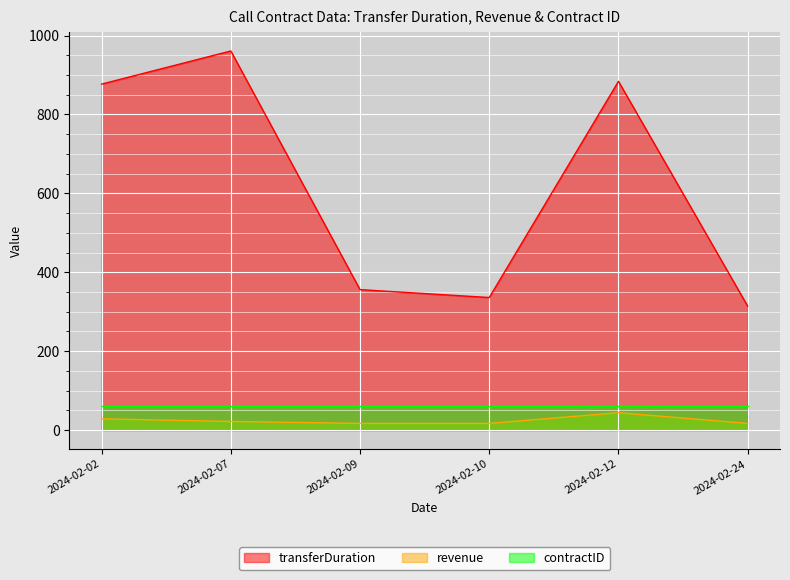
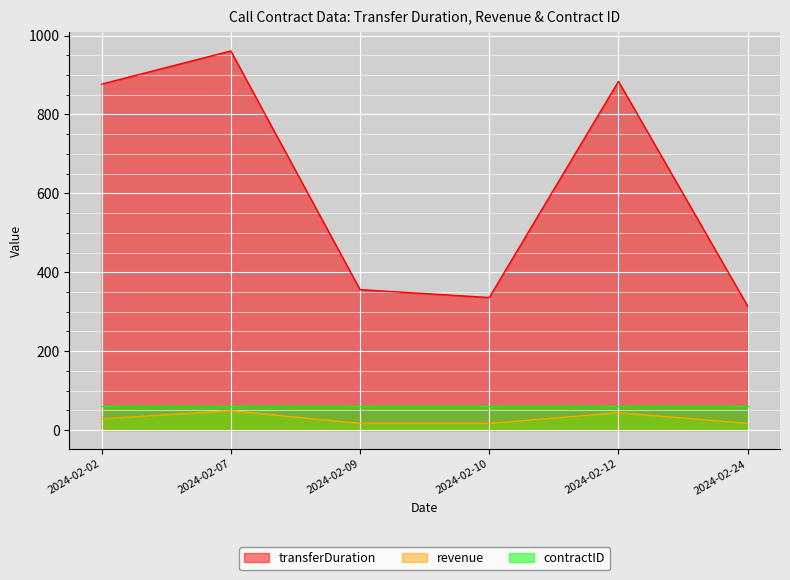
  {
    "transferDuration": {
      "2024-02-02": 880,
      "2024-02-07": 960,
      "2024-02-09": 360,
      "2024-02-10": 340,
      "2024-02-12": 880,
      "2024-02-24": 310
    },
    "revenue": {
      "2024-02-02": 30,
-     "2024-02-07": 20,
+     "2024-02-07": 50,
      "2024-02-09": 20,
      "2024-02-10": 20,
      "2024-02-12": 40,
      "2024-02-24": 20
    },
    "contractID": {
      "2024-02-02": 60,
      "2024-02-07": 60,
      "2024-02-09": 60,
      "2024-02-10": 60,
      "2024-02-12": 60,
      "2024-02-24": 60
    }
  }
